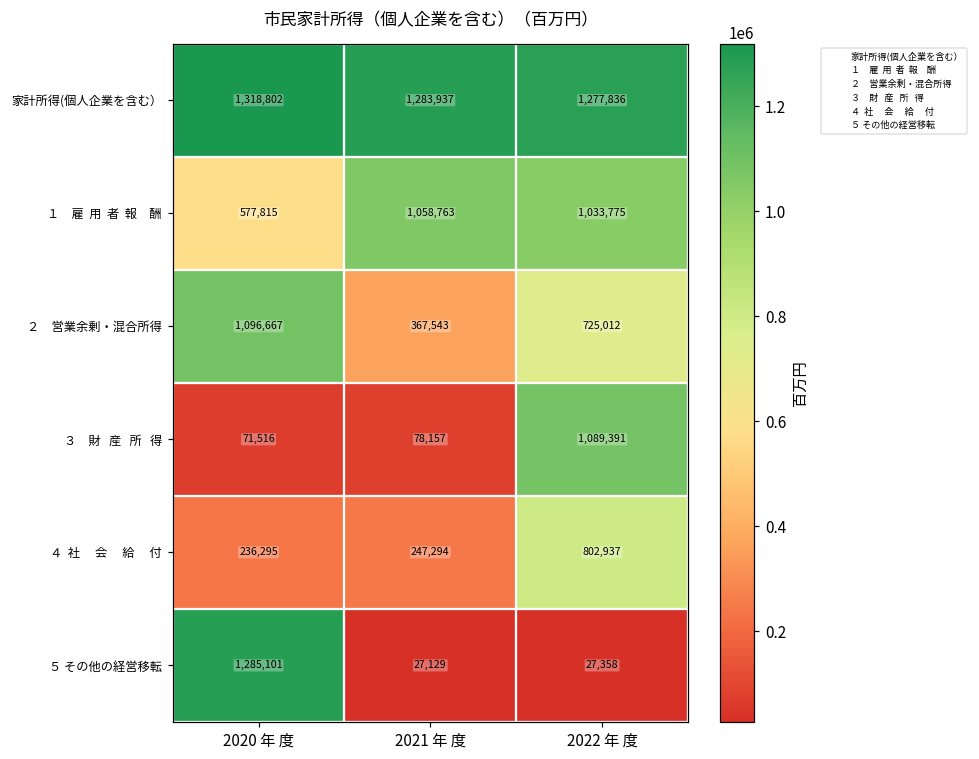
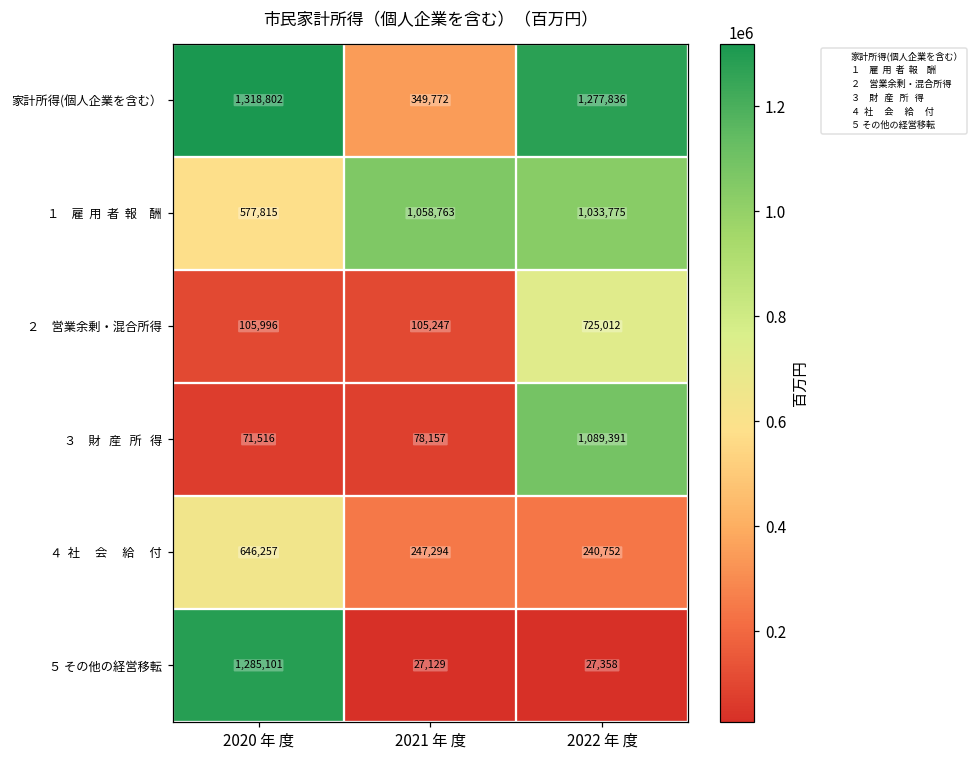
  {
    "家計所得(個人企業を含む）": {
-     "2021 年 度": "1,283,937"
+     "2021 年 度": "349,772"
    },
    "２ 営業余剰・混合所得": {
-     "2020 年 度": "1,096,667",
-     "2021 年 度": "367,543"
+     "2020 年 度": "105,996",
+     "2021 年 度": "105,247"
    },
    "４ 社 会 給 付": {
-     "2020 年 度": "236,295",
-     "2022 年 度": "802,937"
+     "2020 年 度": "646,257",
+     "2022 年 度": "240,752"
    }
  }
